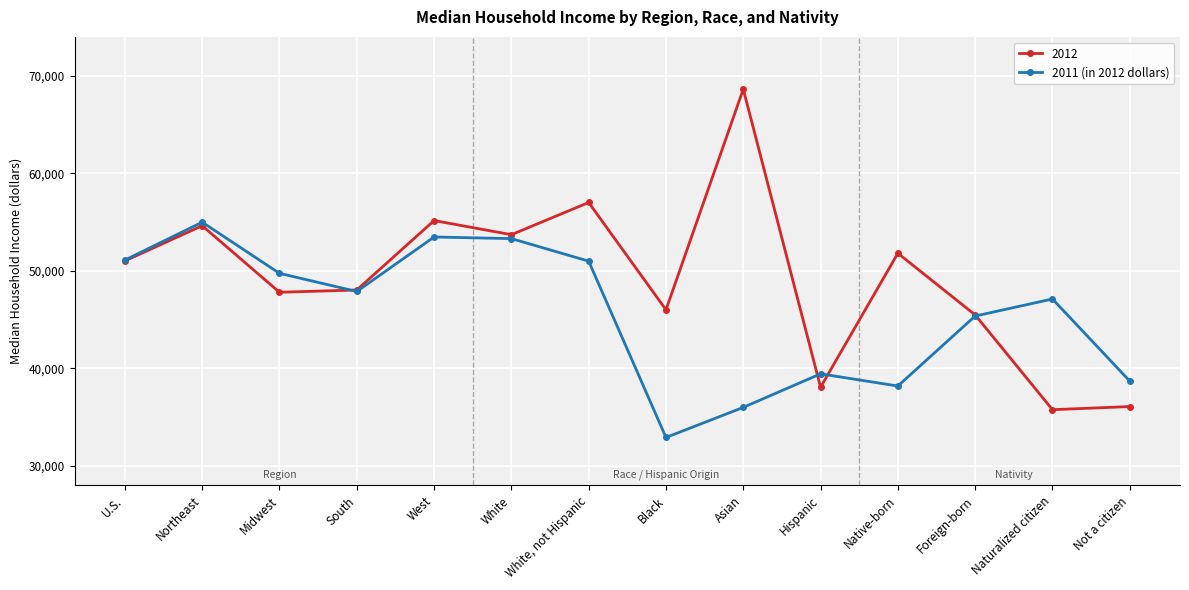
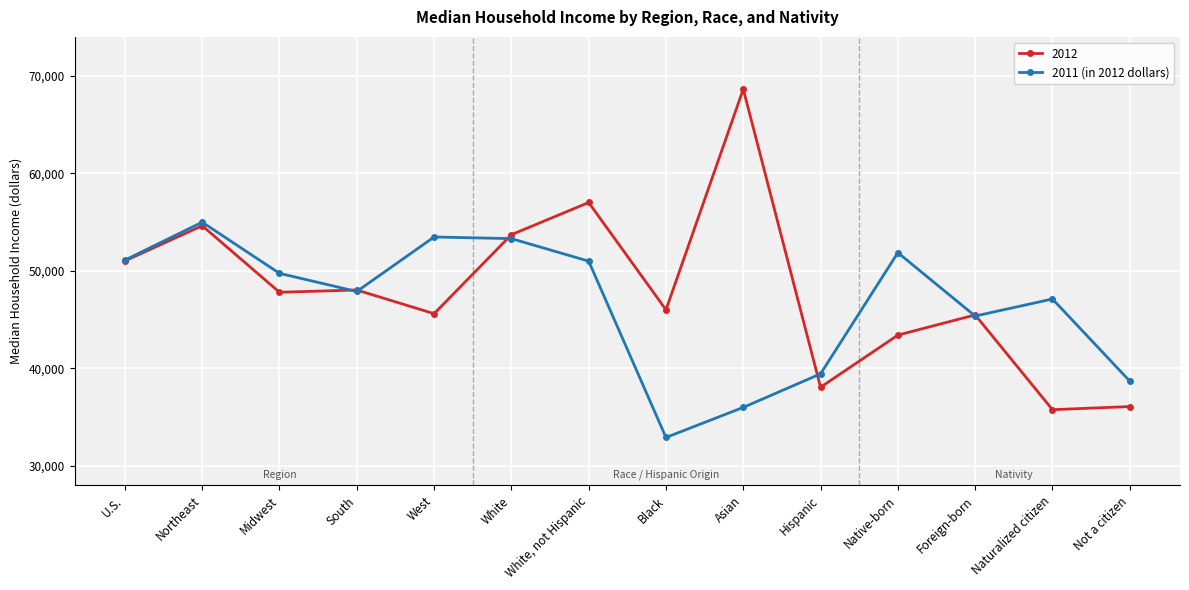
  {
    "2012": {
      "Northeast": "55,000",
      "Midwest": "48,000",
-     "West": "55,000",
+     "West": "46,000",
      "White": "54,000",
      "White, not Hispanic": "57,000",
      "Black": "46,000",
      "Asian": "69,000",
      "Hispanic": "38,000",
-     "Native-born": "52,000",
+     "Native-born": "43,000",
      "Naturalized citizen": "36,000",
      "Not a citizen": "36,000"
    },
    "2011 (in 2012 dollars)": {
      "Northeast": "55,000",
      "Midwest": "50,000",
      "West": "53,000",
      "White": "53,000",
      "White, not Hispanic": "51,000",
      "Black": "33,000",
      "Asian": "36,000",
      "Hispanic": "39,000",
-     "Native-born": "38,000",
+     "Native-born": "52,000",
      "Naturalized citizen": "47,000",
      "Not a citizen": "39,000"
    }
  }
